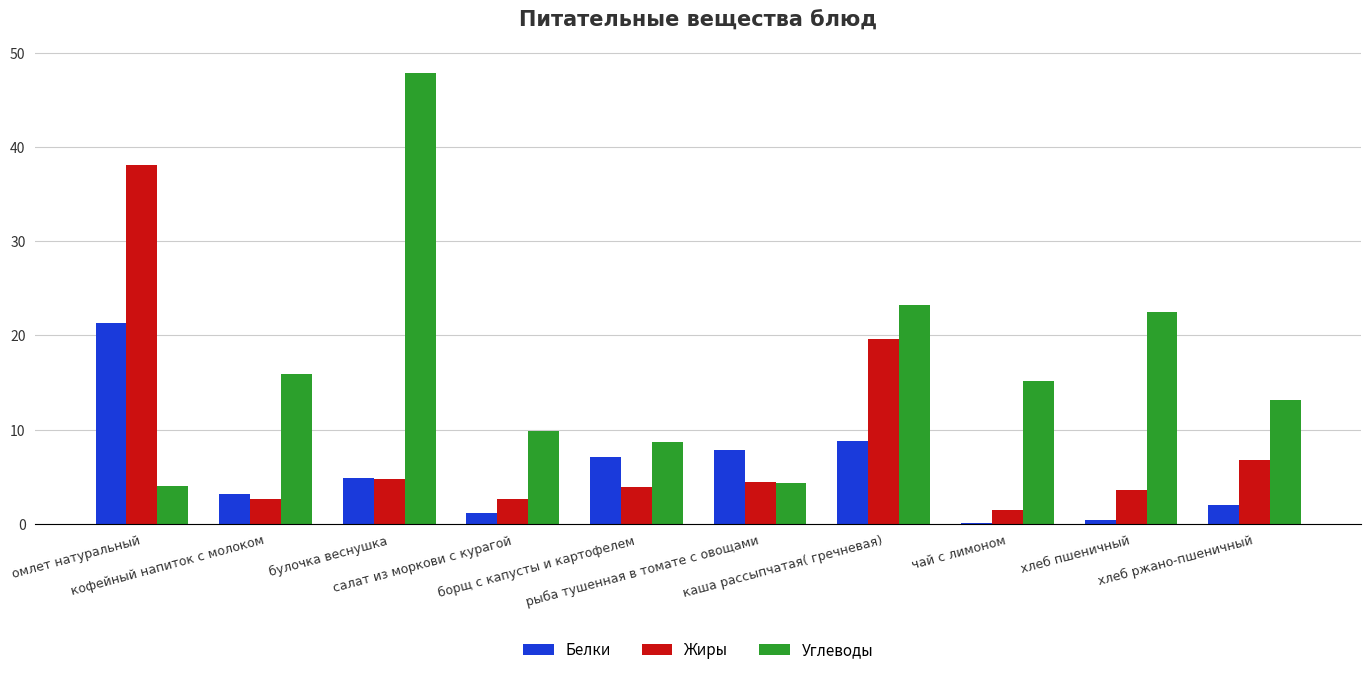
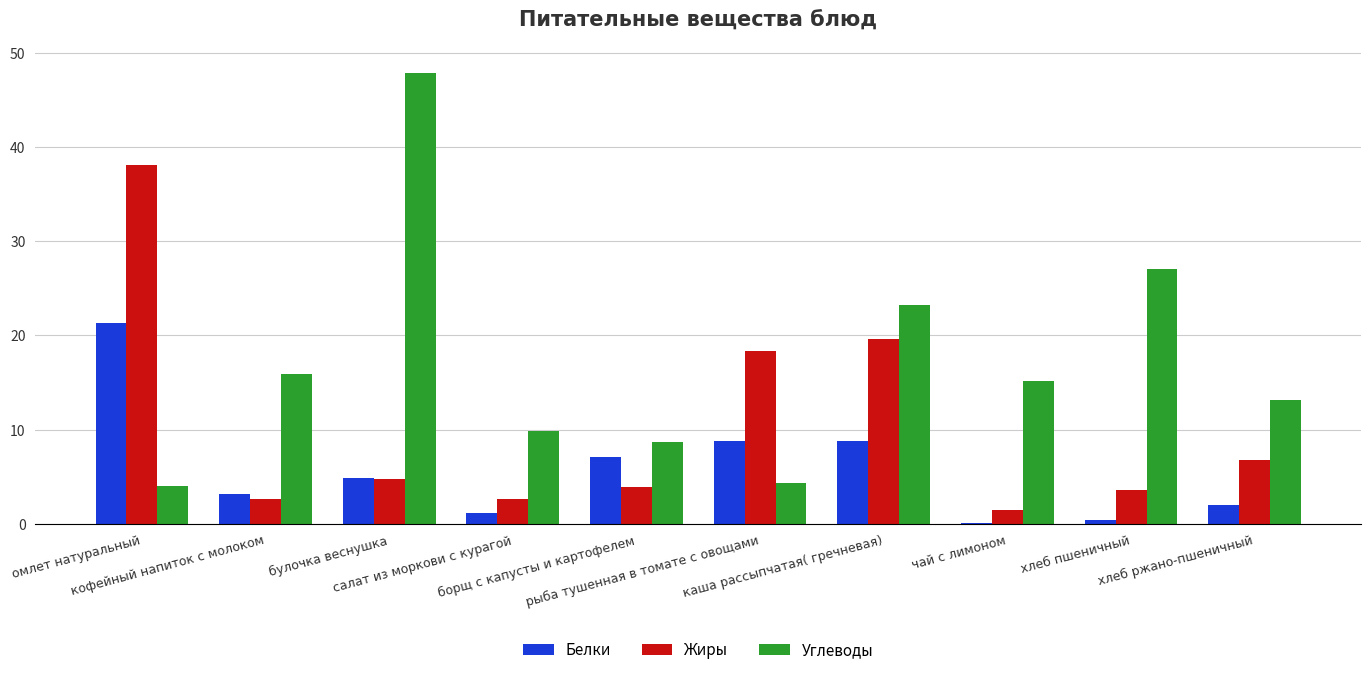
  {
    "Белки": {
      "омлет натуральный": 21,
      "кофейный напиток с молоком": 3,
      "булочка веснушка": 5,
      "салат из моркови с курагой": 1,
      "борщ с капусты и картофелем": 7,
-     "рыба тушенная в томате с овощами": 8,
+     "рыба тушенная в томате с овощами": 9,
      "каша рассыпчатая( гречневая)": 9,
      "хлеб пшеничный": 0,
      "хлеб ржано-пшеничный": 2
    },
    "Жиры": {
      "омлет натуральный": 38,
      "кофейный напиток с молоком": 3,
      "булочка веснушка": 5,
      "салат из моркови с курагой": 3,
      "борщ с капусты и картофелем": 4,
-     "рыба тушенная в томате с овощами": 4,
+     "рыба тушенная в томате с овощами": 18,
      "каша рассыпчатая( гречневая)": 20,
      "чай с лимоном": 1,
      "хлеб пшеничный": 4,
      "хлеб ржано-пшеничный": 7
    },
    "Углеводы": {
      "омлет натуральный": 4,
      "кофейный напиток с молоком": 16,
      "булочка веснушка": 48,
      "салат из моркови с курагой": 10,
      "борщ с капусты и картофелем": 9,
      "рыба тушенная в томате с овощами": 4,
      "каша рассыпчатая( гречневая)": 23,
      "чай с лимоном": 15,
-     "хлеб пшеничный": 23,
+     "хлеб пшеничный": 27,
      "хлеб ржано-пшеничный": 13
    }
  }
